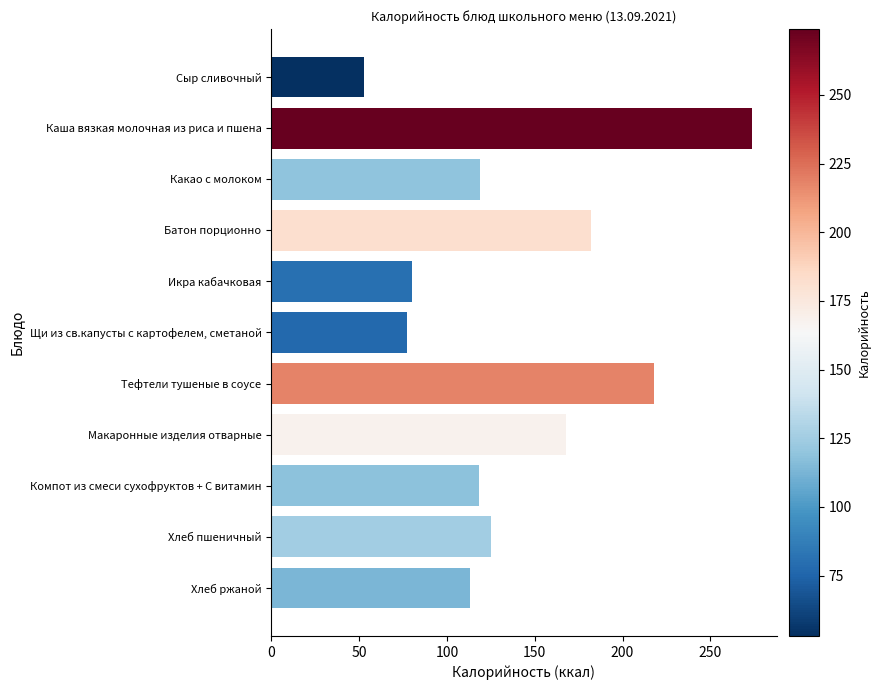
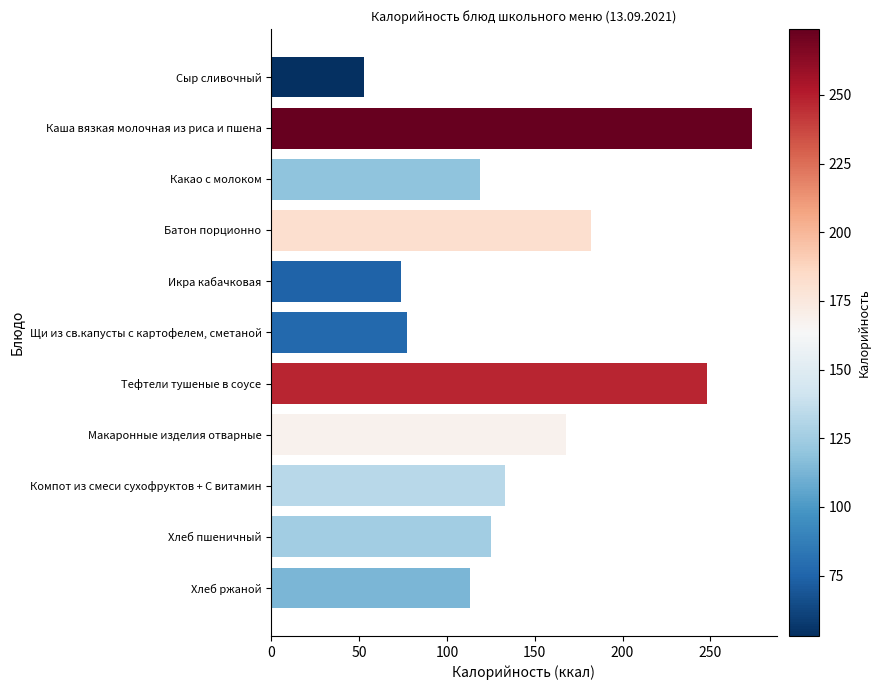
  {
    "Сыр сливочный": 53,
    "Каша вязкая молочная из риса и пшена": 274,
    "Какао с молоком": 119,
    "Батон порционно": 182,
-   "Икра кабачковая": 80,
+   "Икра кабачковая": 74,
    "Щи из св.капусты с картофелем, сметаной": 77,
-   "Тефтели тушеные в соусе": 218,
+   "Тефтели тушеные в соусе": 248,
    "Макаронные изделия отварные": 168,
-   "Компот из смеси сухофруктов + С витамин": 118,
+   "Компот из смеси сухофруктов + С витамин": 133,
    "Хлеб пшеничный": 125,
    "Хлеб ржаной": 113
  }
